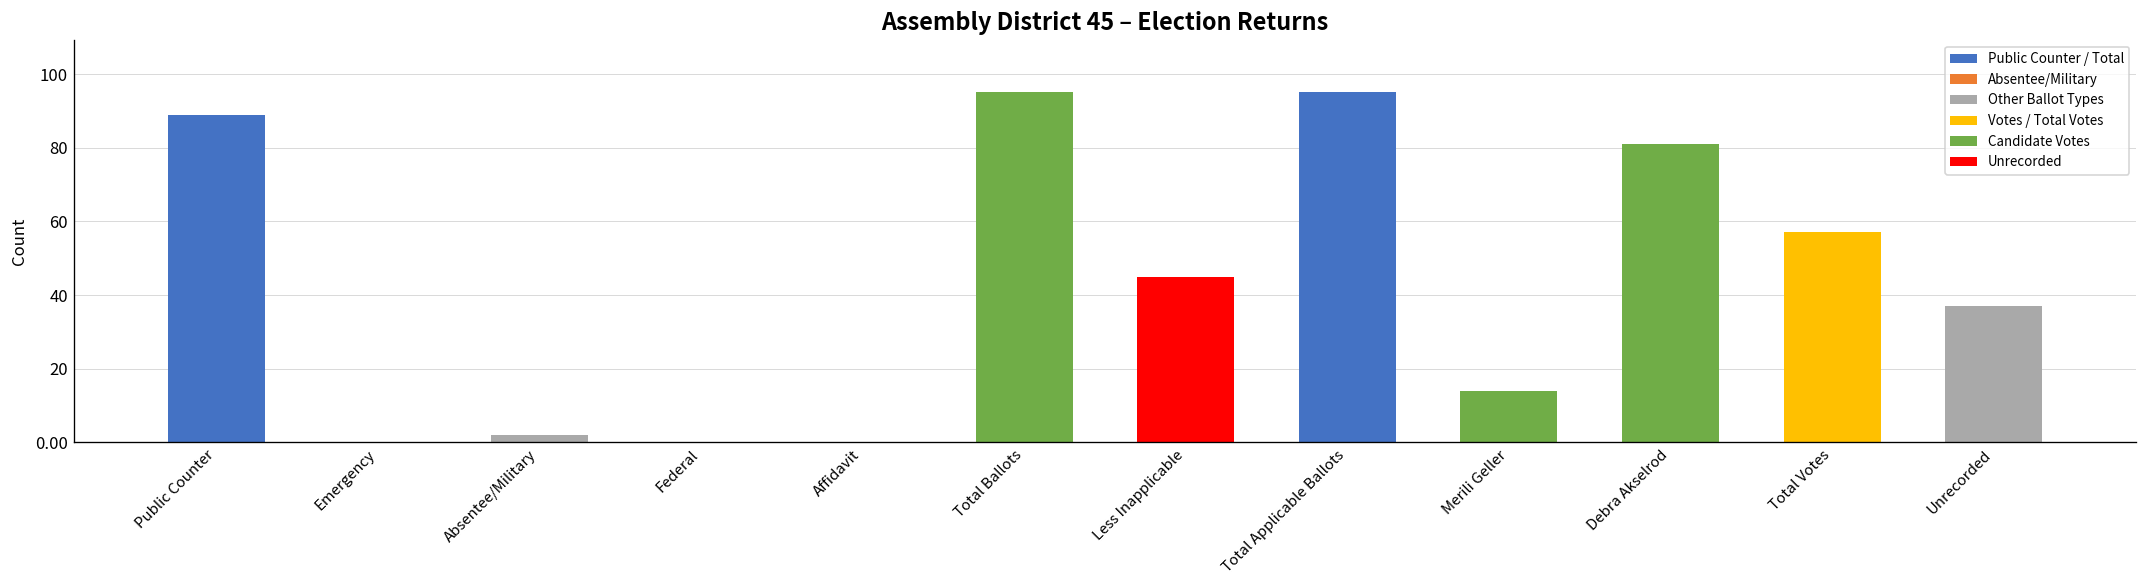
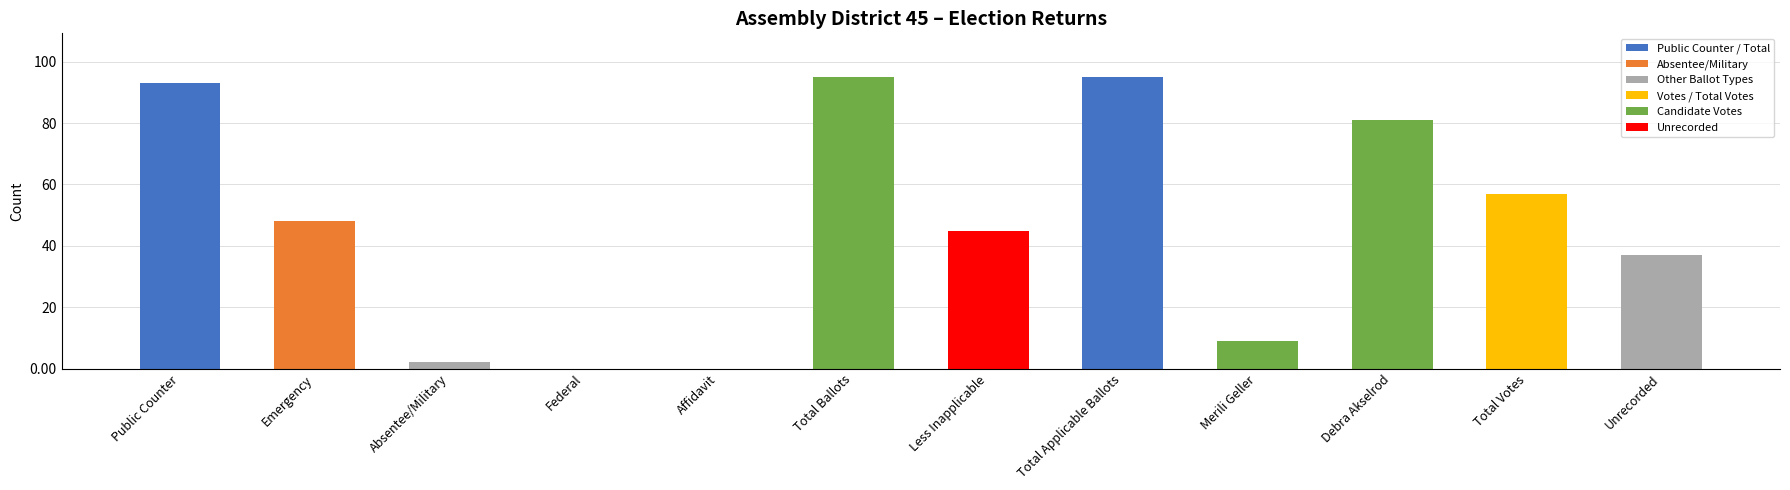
  {
-   "Public Counter": 89,
-   "Emergency": 0,
+   "Public Counter": 93,
+   "Emergency": 48,
    "Absentee/Military": 2,
    "Federal": 0,
    "Affidavit": 0,
    "Total Ballots": 95,
    "Less Inapplicable": 45,
    "Total Applicable Ballots": 95,
-   "Merili Geller": 14,
+   "Merili Geller": 9,
    "Debra Akselrod": 81,
    "Total Votes": 57,
    "Unrecorded": 37
  }
